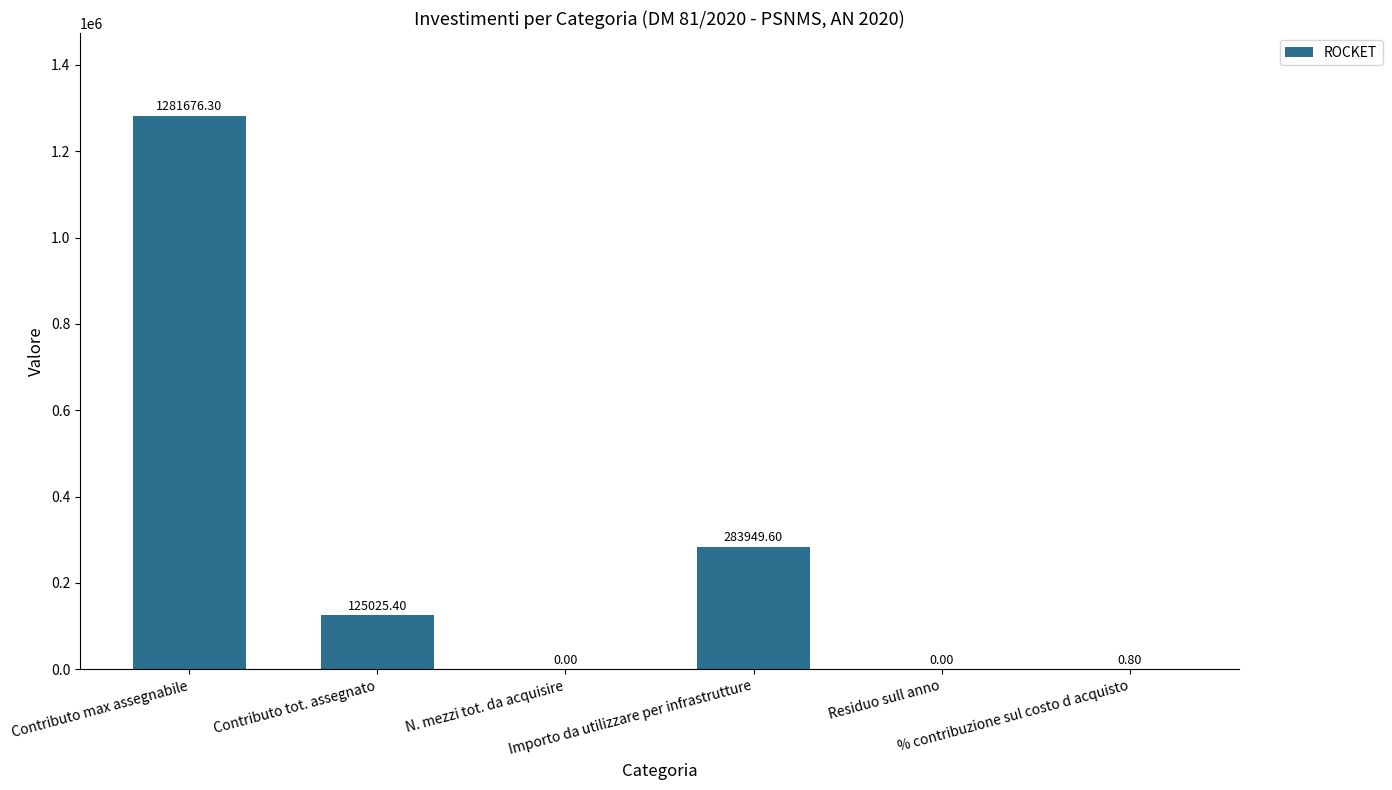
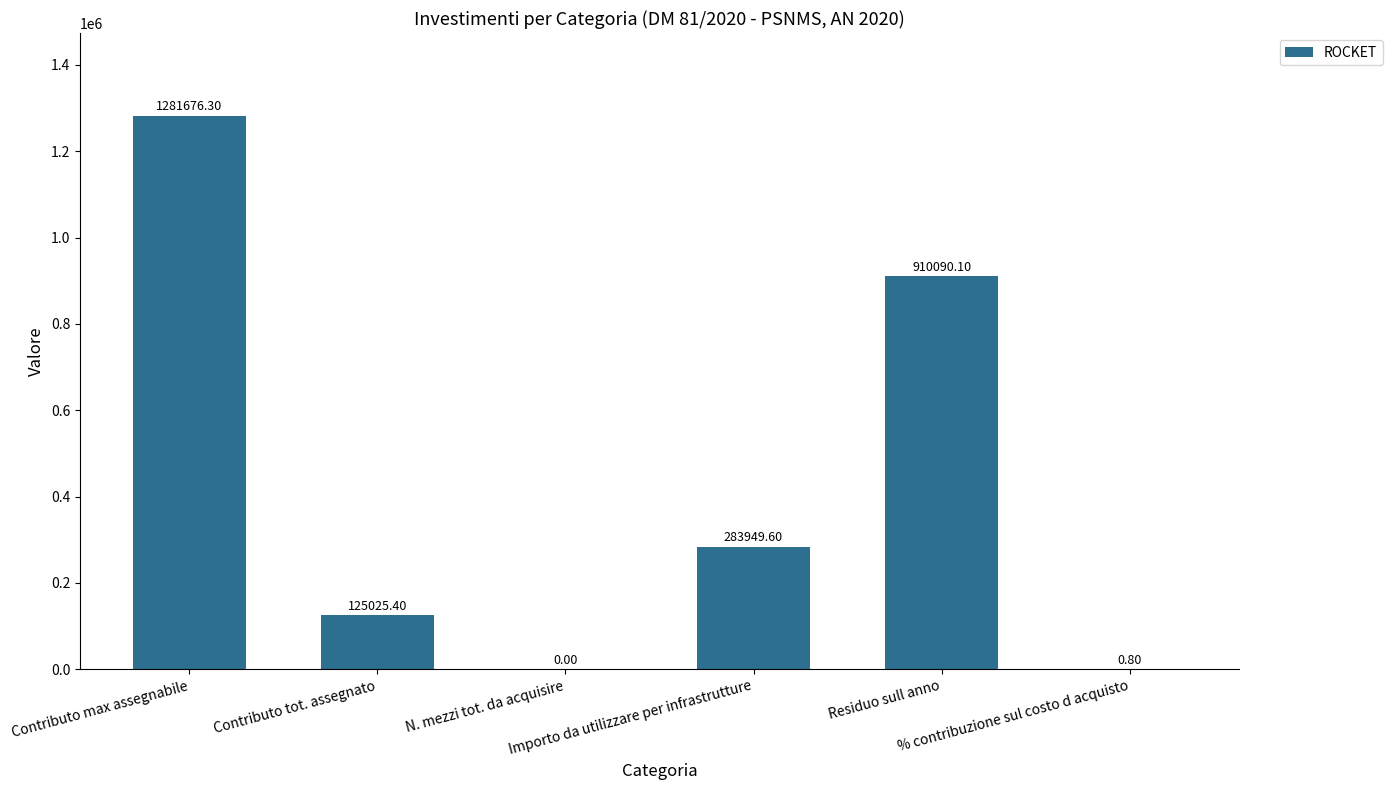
  {
    "Contributo max assegnabile": 1281676.30,
    "Contributo tot. assegnato": 125025.40,
    "N. mezzi tot. da acquisire": 0.00,
    "Importo da utilizzare per infrastrutture": 283949.60,
-   "Residuo sull anno": 0.00,
+   "Residuo sull anno": 910090.10,
    "% contribuzione sul costo d acquisto": 0.80
  }
